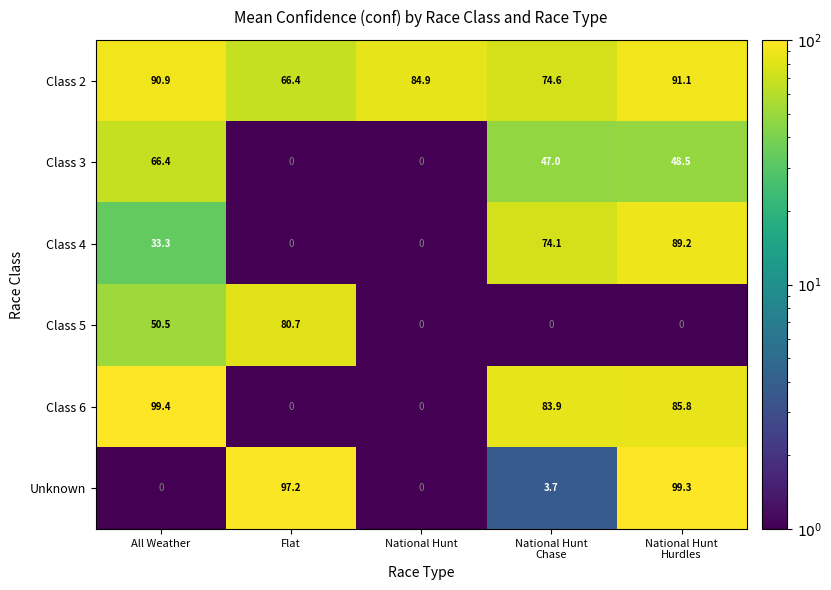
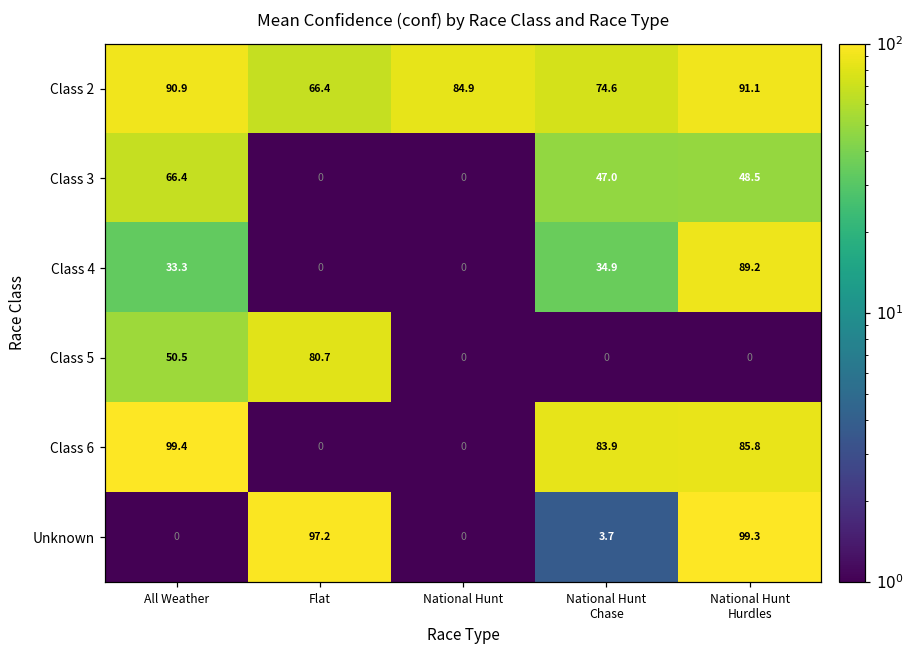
  {
    "Class 2": {
      "All Weather": 90.9,
      "Flat": 66.4,
      "National Hunt": 84.9,
      "National Hunt Chase": 74.6,
      "National Hunt Hurdles": 91.1
    },
    "Class 3": {
      "All Weather": 66.4,
      "Flat": 0,
      "National Hunt": 0,
      "National Hunt Chase": 47.0,
      "National Hunt Hurdles": 48.5
    },
    "Class 4": {
      "All Weather": 33.3,
      "Flat": 0,
      "National Hunt": 0,
-     "National Hunt Chase": 74.1,
+     "National Hunt Chase": 34.9,
      "National Hunt Hurdles": 89.2
    },
    "Class 5": {
      "All Weather": 50.5,
      "Flat": 80.7,
      "National Hunt": 0,
      "National Hunt Chase": 0,
      "National Hunt Hurdles": 0
    },
    "Class 6": {
      "All Weather": 99.4,
      "Flat": 0,
      "National Hunt": 0,
      "National Hunt Chase": 83.9,
      "National Hunt Hurdles": 85.8
    },
    "Unknown": {
      "All Weather": 0,
      "Flat": 97.2,
      "National Hunt": 0,
      "National Hunt Chase": 3.7,
      "National Hunt Hurdles": 99.3
    }
  }
